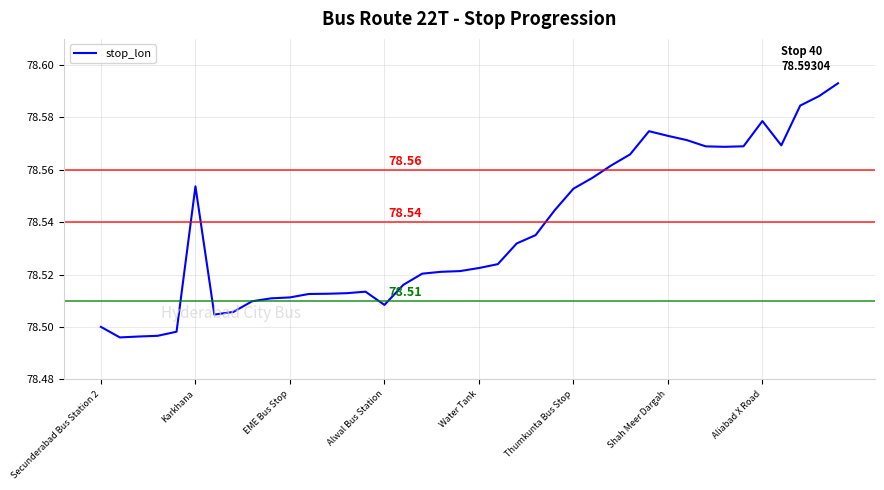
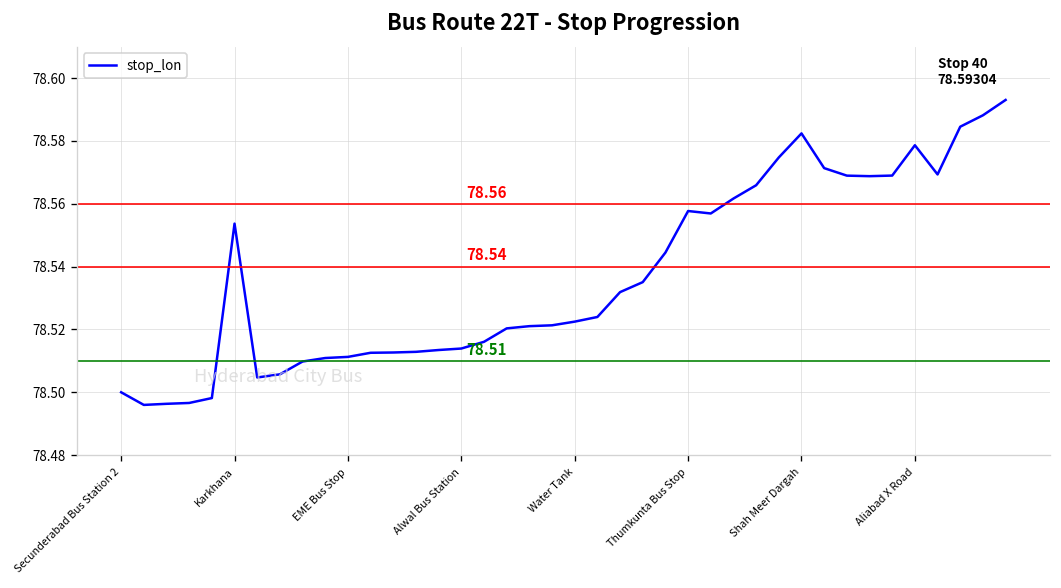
  {
    "Secunderabad Bus Station 2": 78.500,
    "Karkhana": 78.554,
    "EME Bus Stop": 78.511,
-   "Alwal Bus Station": 78.508,
+   "Alwal Bus Station": 78.514,
    "Water Tank": 78.523,
-   "Thumkunta Bus Stop": 78.553,
-   "Shah Meer Dargah": 78.573,
+   "Thumkunta Bus Stop": 78.558,
+   "Shah Meer Dargah": 78.582,
    "Aliabad X Road": 78.579
  }
